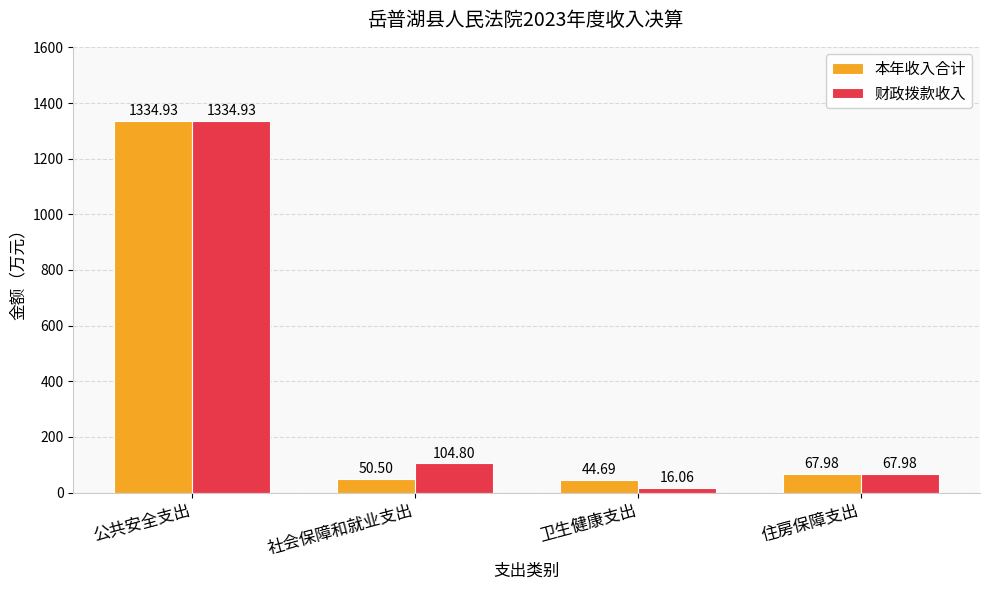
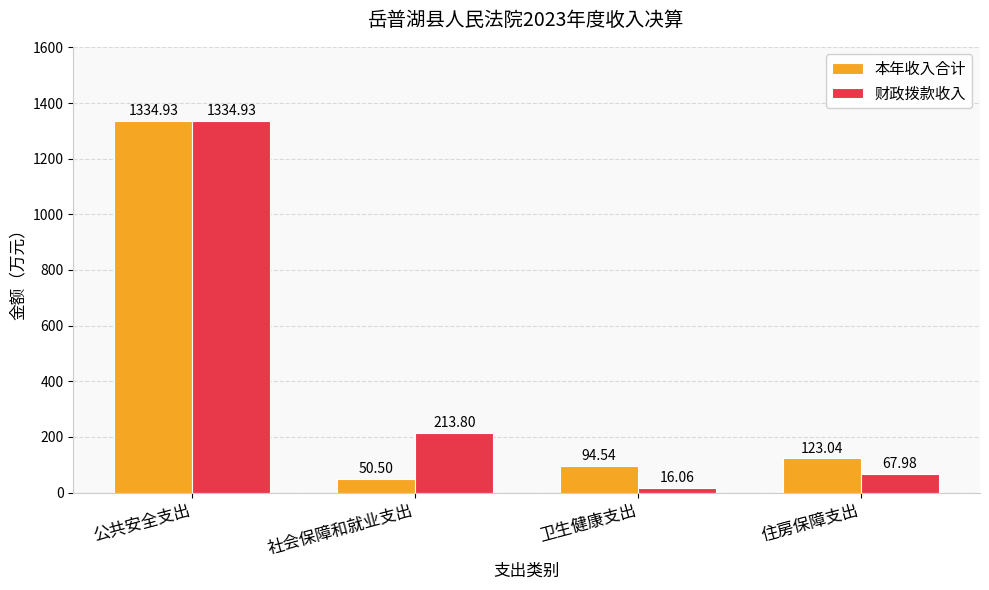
  {
    "本年收入合计": {
      "公共安全支出": 1334.93,
      "社会保障和就业支出": 50.50,
-     "卫生健康支出": 44.69,
-     "住房保障支出": 67.98
+     "卫生健康支出": 94.54,
+     "住房保障支出": 123.04
    },
    "财政拨款收入": {
      "公共安全支出": 1334.93,
-     "社会保障和就业支出": 104.80,
+     "社会保障和就业支出": 213.80,
      "卫生健康支出": 16.06,
      "住房保障支出": 67.98
    }
  }
